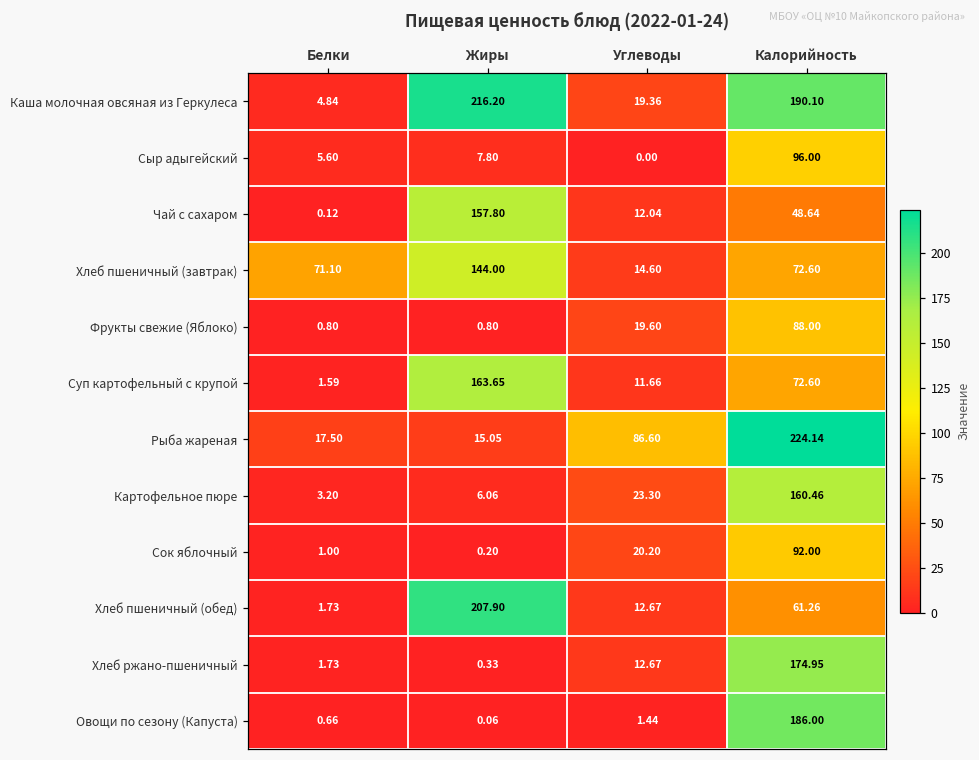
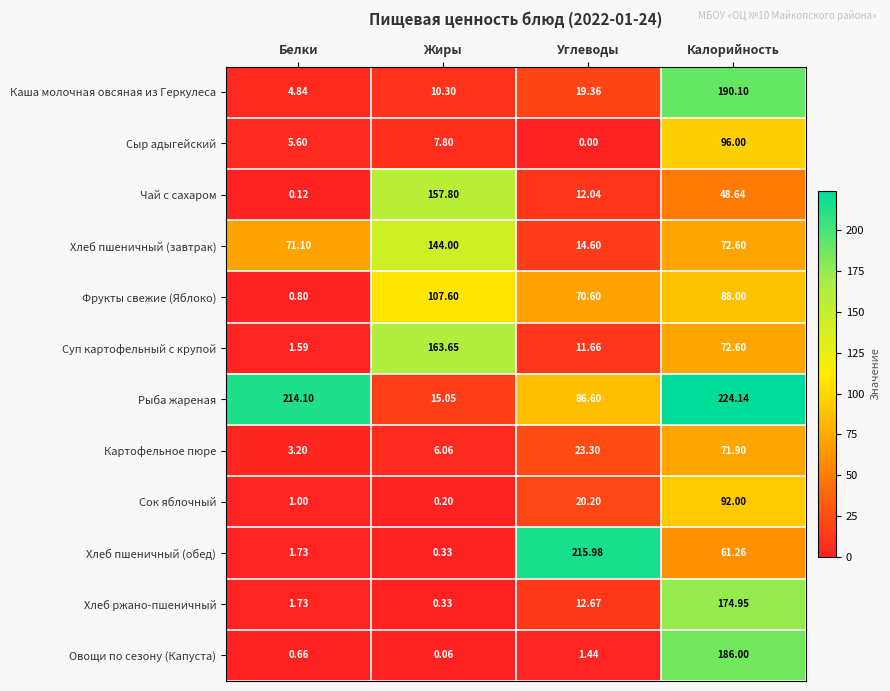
  {
    "Каша молочная овсяная из Геркулеса": {
      "Белки": 4.84,
-     "Жиры": 216.20,
+     "Жиры": 10.30,
      "Углеводы": 19.36,
      "Калорийность": 190.10
    },
    "Сыр адыгейский": {
      "Белки": 5.60,
      "Жиры": 7.80,
      "Углеводы": 0.00,
      "Калорийность": 96.00
    },
    "Чай с сахаром": {
      "Белки": 0.12,
      "Жиры": 157.80,
      "Углеводы": 12.04,
      "Калорийность": 48.64
    },
    "Хлеб пшеничный (завтрак)": {
      "Белки": 71.10,
      "Жиры": 144.00,
      "Углеводы": 14.60,
      "Калорийность": 72.60
    },
    "Фрукты свежие (Яблоко)": {
      "Белки": 0.80,
-     "Жиры": 0.80,
-     "Углеводы": 19.60,
+     "Жиры": 107.60,
+     "Углеводы": 70.60,
      "Калорийность": 88.00
    },
    "Суп картофельный с крупой": {
      "Белки": 1.59,
      "Жиры": 163.65,
      "Углеводы": 11.66,
      "Калорийность": 72.60
    },
    "Рыба жареная": {
-     "Белки": 17.50,
+     "Белки": 214.10,
      "Жиры": 15.05,
      "Углеводы": 86.60,
      "Калорийность": 224.14
    },
    "Картофельное пюре": {
      "Белки": 3.20,
      "Жиры": 6.06,
      "Углеводы": 23.30,
-     "Калорийность": 160.46
+     "Калорийность": 71.90
    },
    "Сок яблочный": {
      "Белки": 1.00,
      "Жиры": 0.20,
      "Углеводы": 20.20,
      "Калорийность": 92.00
    },
    "Хлеб пшеничный (обед)": {
      "Белки": 1.73,
-     "Жиры": 207.90,
-     "Углеводы": 12.67,
+     "Жиры": 0.33,
+     "Углеводы": 215.98,
      "Калорийность": 61.26
    },
    "Хлеб ржано-пшеничный": {
      "Белки": 1.73,
      "Жиры": 0.33,
      "Углеводы": 12.67,
      "Калорийность": 174.95
    },
    "Овощи по сезону (Капуста)": {
      "Белки": 0.66,
      "Жиры": 0.06,
      "Углеводы": 1.44,
      "Калорийность": 186.00
    }
  }
